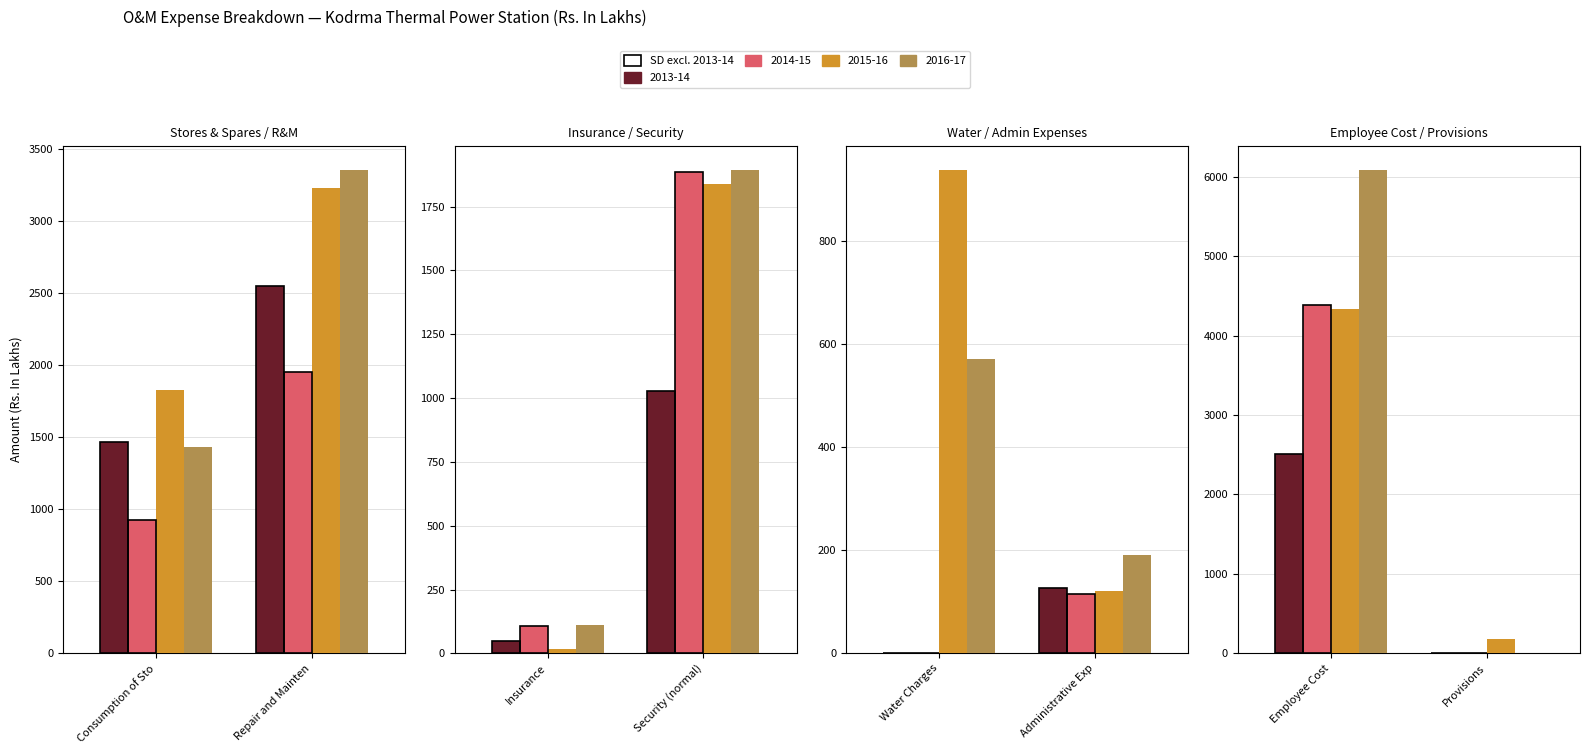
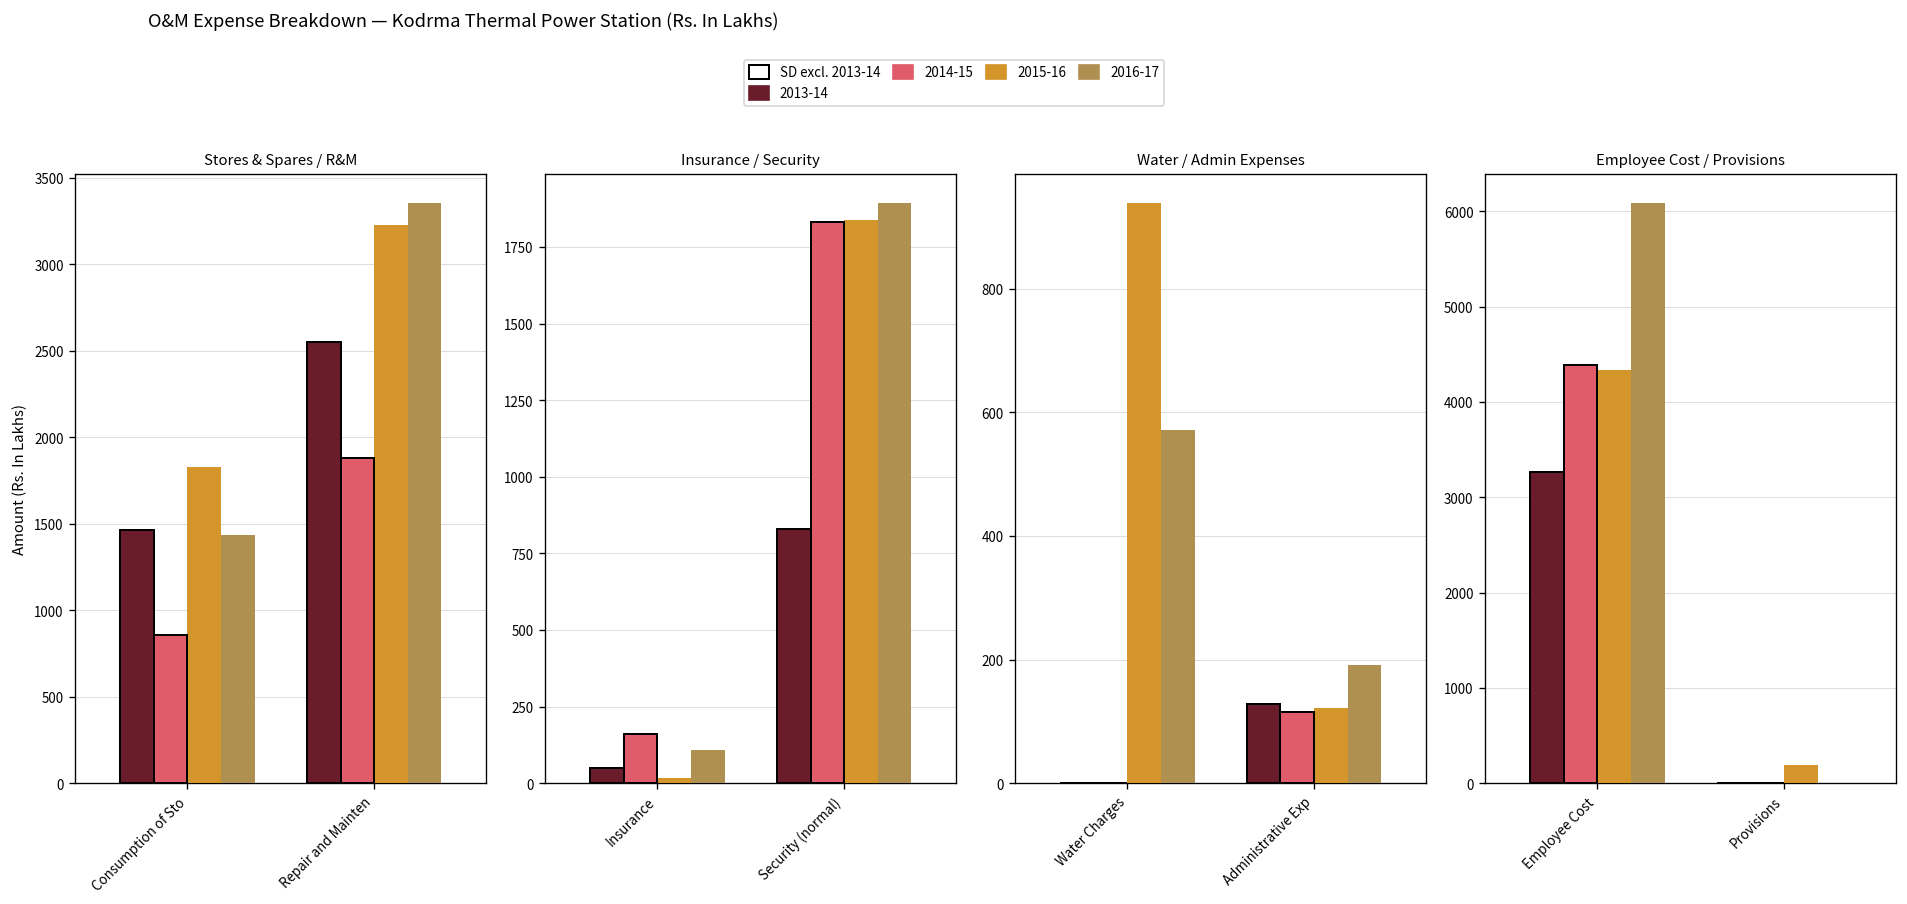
  {
    "Stores & Spares / R&M": {
      "2013-14": {
        "Consumption of Sto": 1470,
        "Repair and Mainten": 2550
      },
      "2014-15": {
-       "Consumption of Sto": 930,
-       "Repair and Mainten": 1950
+       "Consumption of Sto": 860,
+       "Repair and Mainten": 1880
      }
    },
    "Insurance / Security": {
      "2013-14": {
        "Insurance": 50,
-       "Security (normal)": 1030
+       "Security (normal)": 830
      },
      "2014-15": {
-       "Insurance": 110,
-       "Security (normal)": 1880
+       "Insurance": 160,
+       "Security (normal)": 1830
      }
    },
    "Water / Admin Expenses": {
      "2013-14": {
        "Water Charges": 0,
        "Administrative Exp": 130
      },
      "2014-15": {
        "Water Charges": 0,
        "Administrative Exp": 110
      }
    },
    "Employee Cost / Provisions": {
      "2013-14": {
-       "Employee Cost": 2500,
+       "Employee Cost": 3300,
        "Provisions": 0
      },
      "2014-15": {
        "Employee Cost": 4400,
        "Provisions": 0
      }
    }
  }
